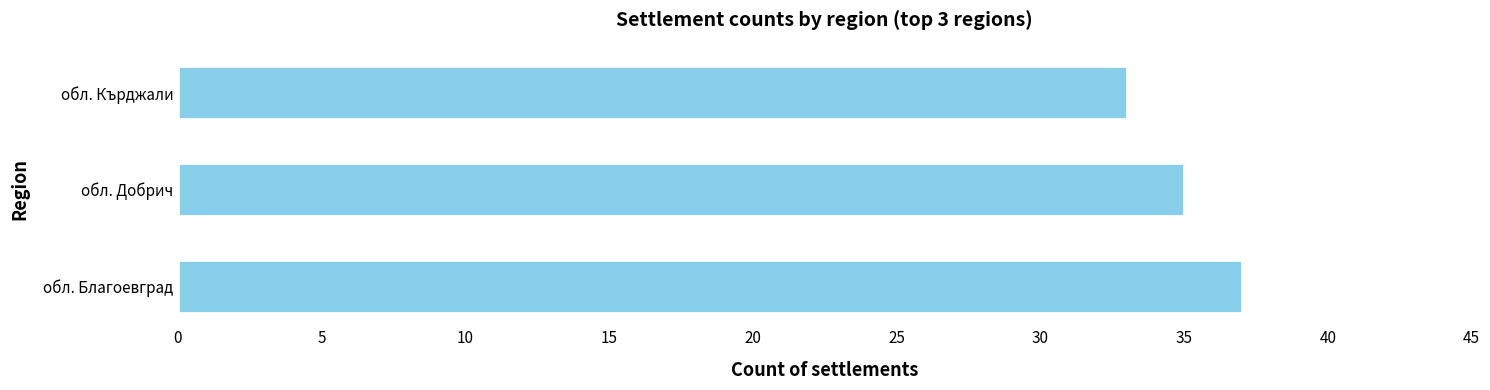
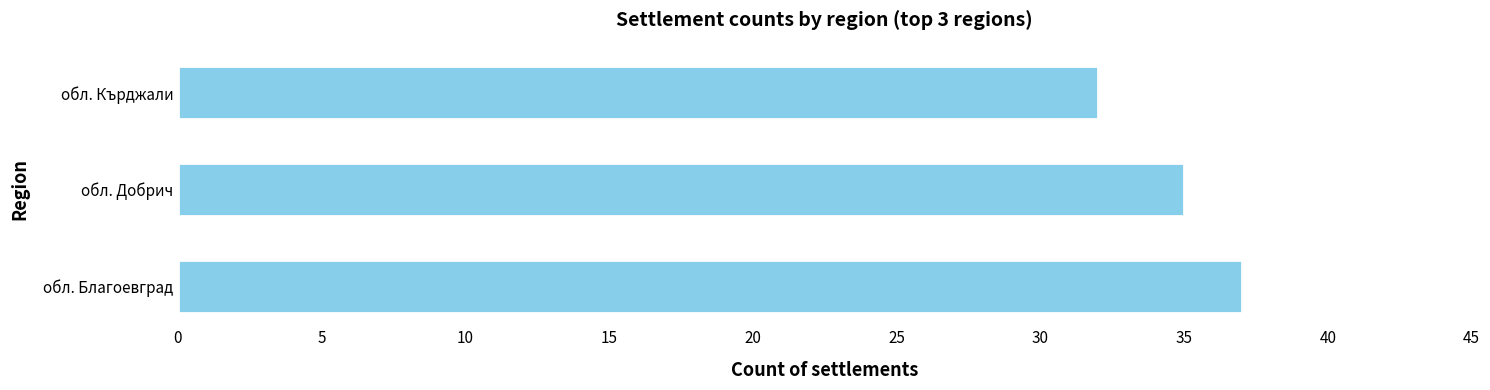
  {
-   "обл. Кърджали": 33,
+   "обл. Кърджали": 32,
    "обл. Добрич": 35,
    "обл. Благоевград": 37
  }
